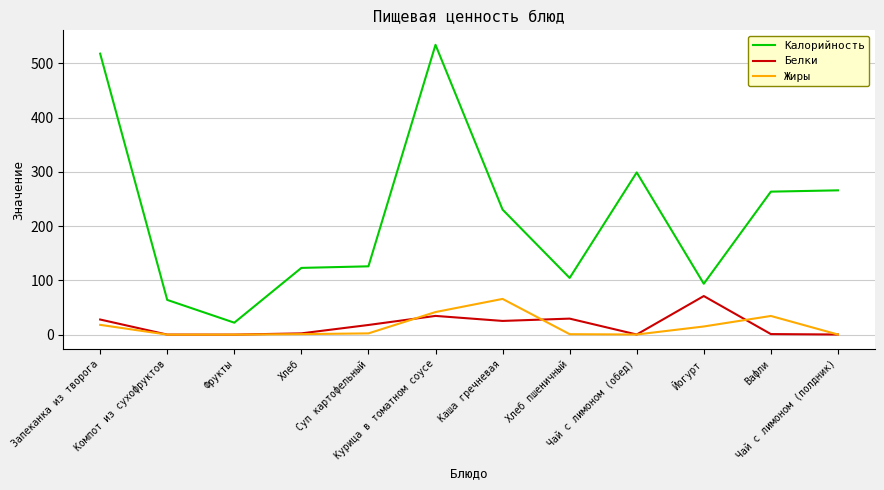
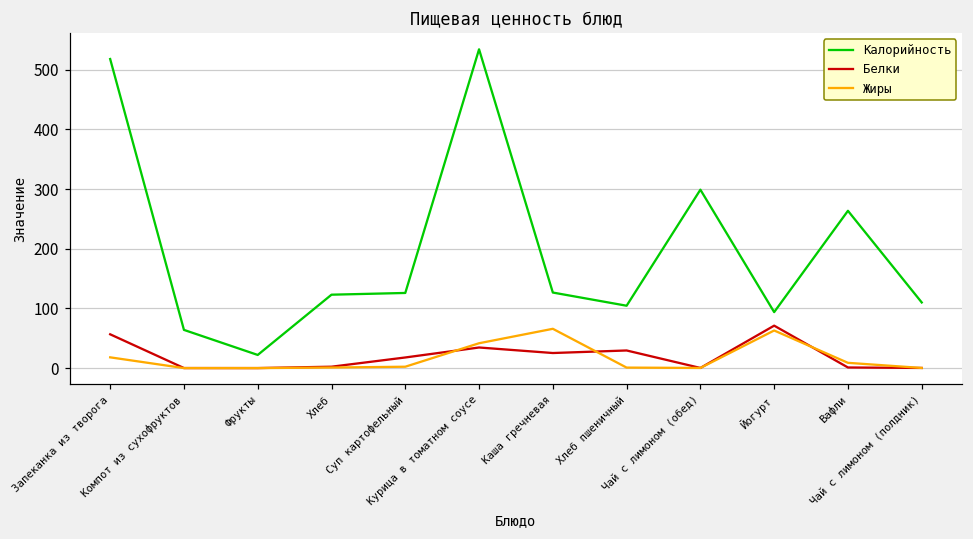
  {
    "Калорийность": {
      "Запеканка из творога": 520,
      "Компот из сухофруктов": 60,
      "Фрукты": 20,
      "Хлеб": 120,
      "Суп картофельный": 130,
      "Курица в томатном соусе": 530,
-     "Каша гречневая": 230,
+     "Каша гречневая": 130,
      "Хлеб пшеничный": 100,
      "Чай с лимоном (обед)": 300,
      "Йогурт": 90,
      "Вафли": 260,
-     "Чай с лимоном (полдник)": 270
+     "Чай с лимоном (полдник)": 110
    },
    "Белки": {
-     "Запеканка из творога": 30,
+     "Запеканка из творога": 60,
      "Суп картофельный": 20,
      "Курица в томатном соусе": 30,
      "Каша гречневая": 30,
      "Хлеб пшеничный": 30,
      "Йогурт": 70,
      "Вафли": 0
    },
    "Жиры": {
      "Запеканка из творога": 20,
      "Суп картофельный": 0,
      "Курица в томатном соусе": 40,
      "Каша гречневая": 70,
      "Хлеб пшеничный": 0,
-     "Йогурт": 20,
-     "Вафли": 30
+     "Йогурт": 60,
+     "Вафли": 10
    }
  }
